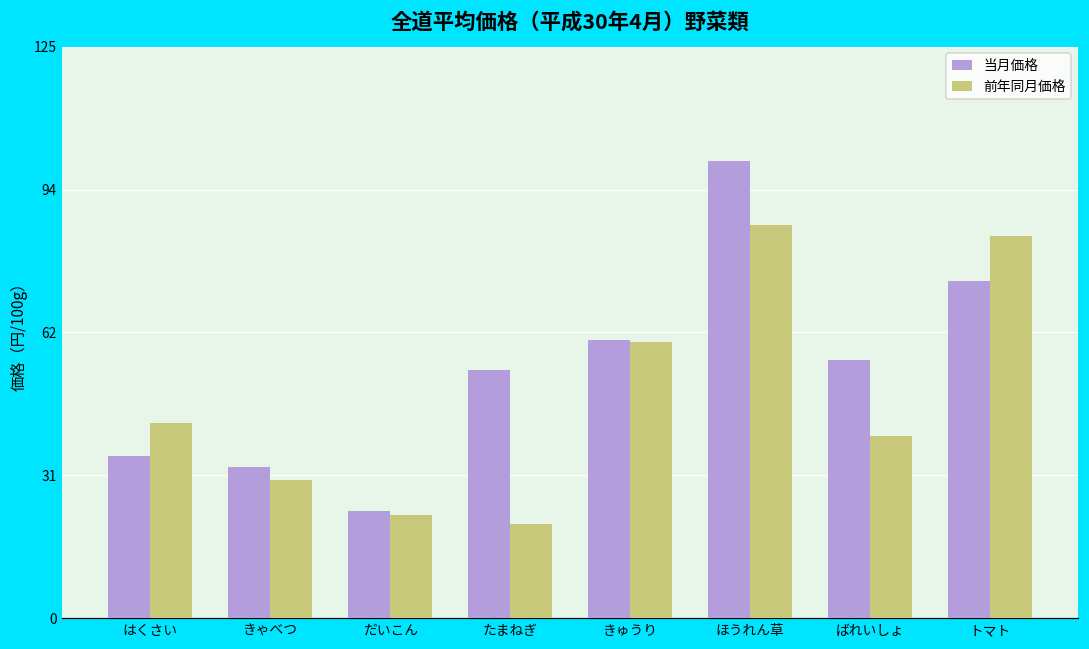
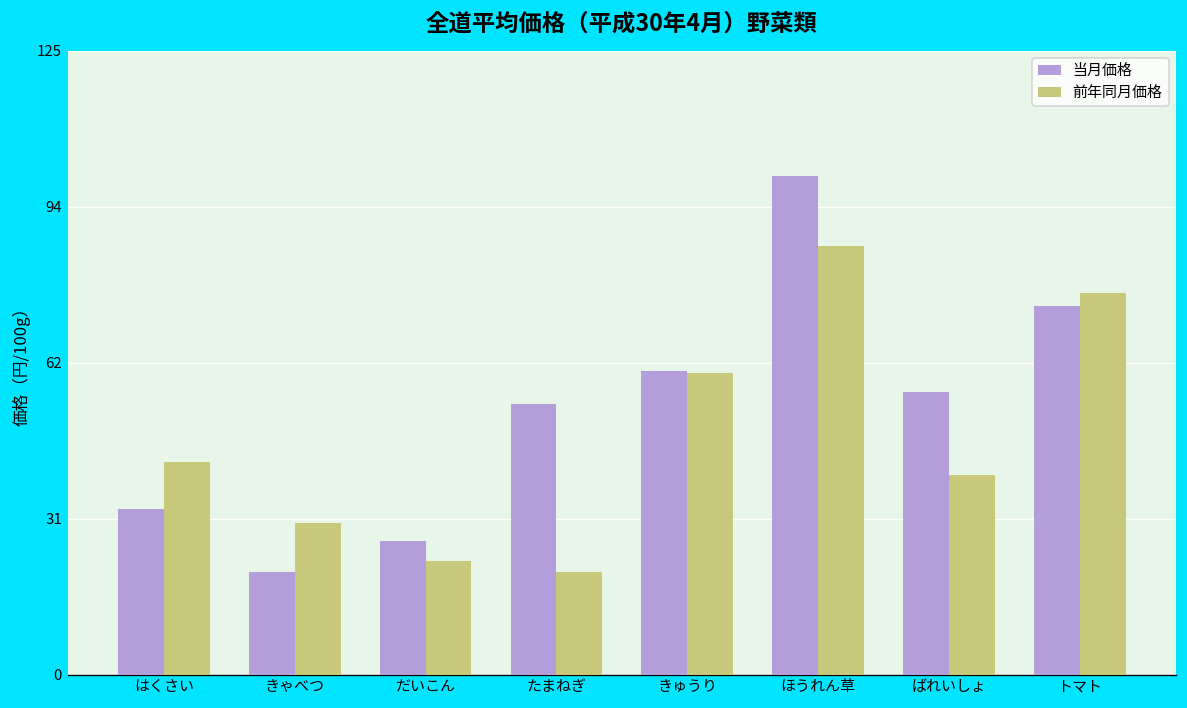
  {
    "当月価格": {
-     "はくさい": 36,
-     "きゃべつ": 33,
-     "だいこん": 24,
+     "はくさい": 33,
+     "きゃべつ": 21,
+     "だいこん": 27,
      "たまねぎ": 55,
      "きゅうり": 61,
      "ほうれん草": 101,
      "ばれいしょ": 57,
      "トマト": 74
    },
    "前年同月価格": {
      "はくさい": 43,
      "きゃべつ": 31,
      "だいこん": 23,
      "たまねぎ": 21,
      "きゅうり": 61,
      "ほうれん草": 87,
      "ばれいしょ": 40,
-     "トマト": 84
+     "トマト": 77
    }
  }
